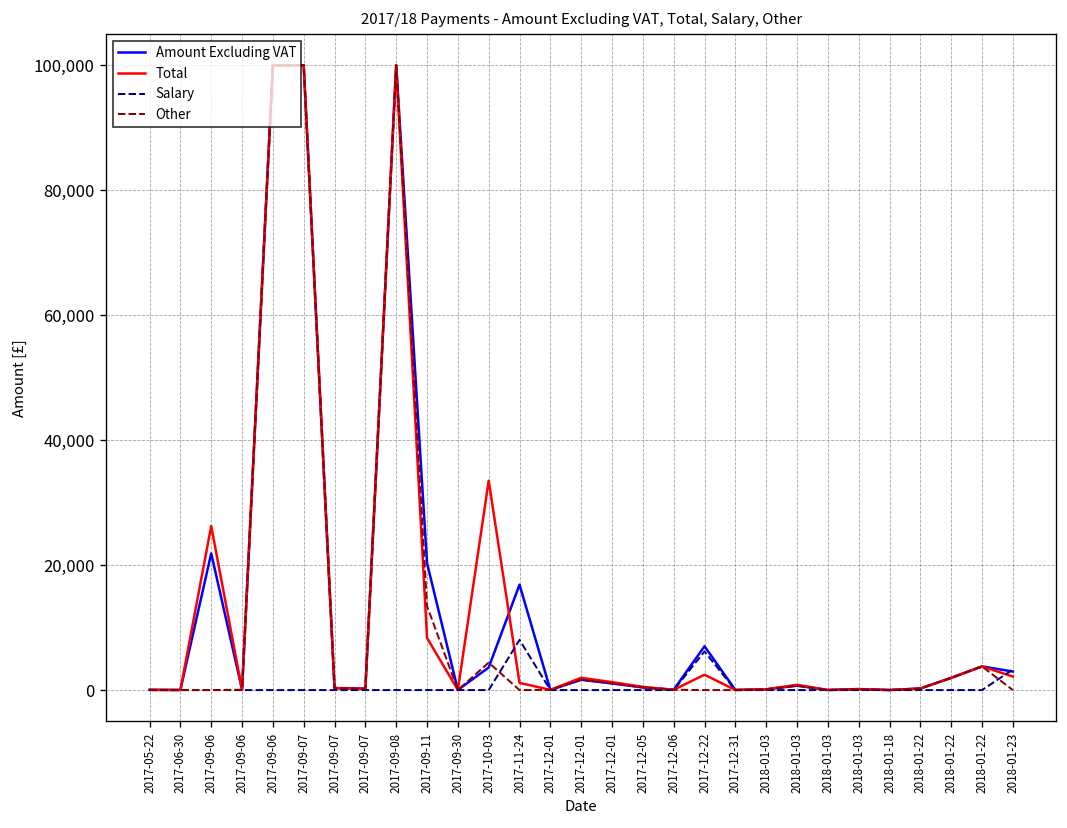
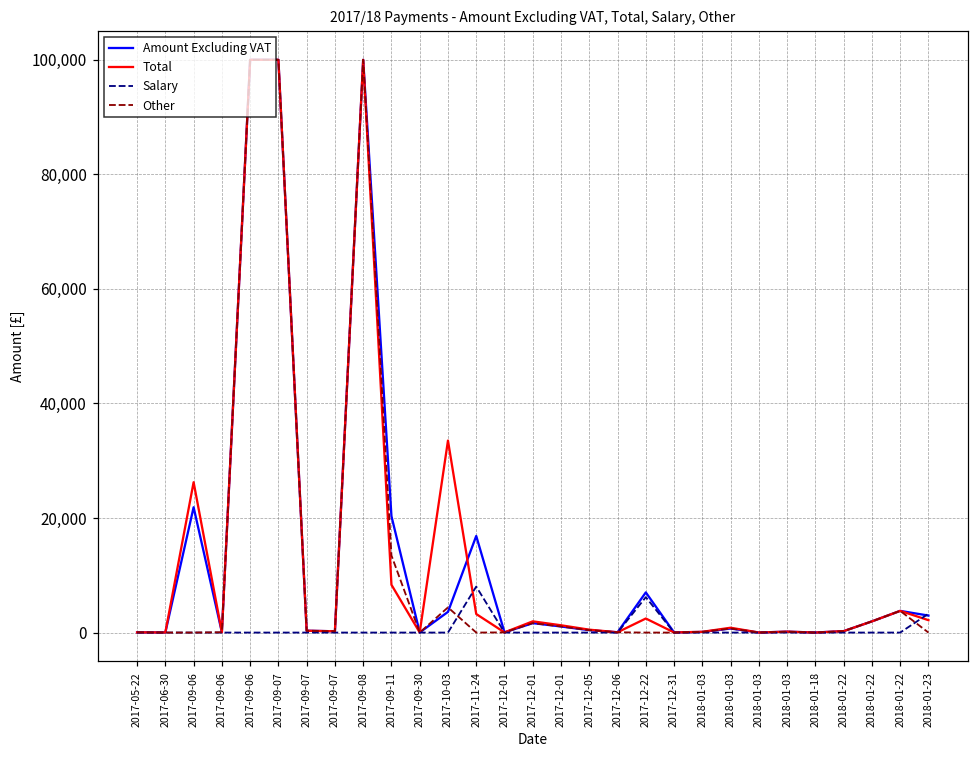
  {
    "Amount Excluding VAT": {
      "2017-09-11": "20,000",
      "2017-10-03": "4,000",
      "2017-11-24": "17,000",
      "2017-12-22": "7,000"
    },
    "Total": {
      "2017-09-11": "8,000",
      "2017-10-03": "34,000",
-     "2017-11-24": "1,000",
+     "2017-11-24": "3,000",
      "2017-12-22": "2,000",
      "2018-01-23": "2,000"
    },
    "Salary": {
      "2017-09-08": "0",
      "2017-09-11": "0",
      "2017-10-03": "0",
      "2017-11-24": "8,000",
      "2017-12-22": "6,000"
    },
    "Other": {
      "2017-09-11": "13,000",
      "2017-10-03": "4,000",
      "2017-11-24": "0",
      "2017-12-22": "0",
      "2018-01-23": "0"
    }
  }
